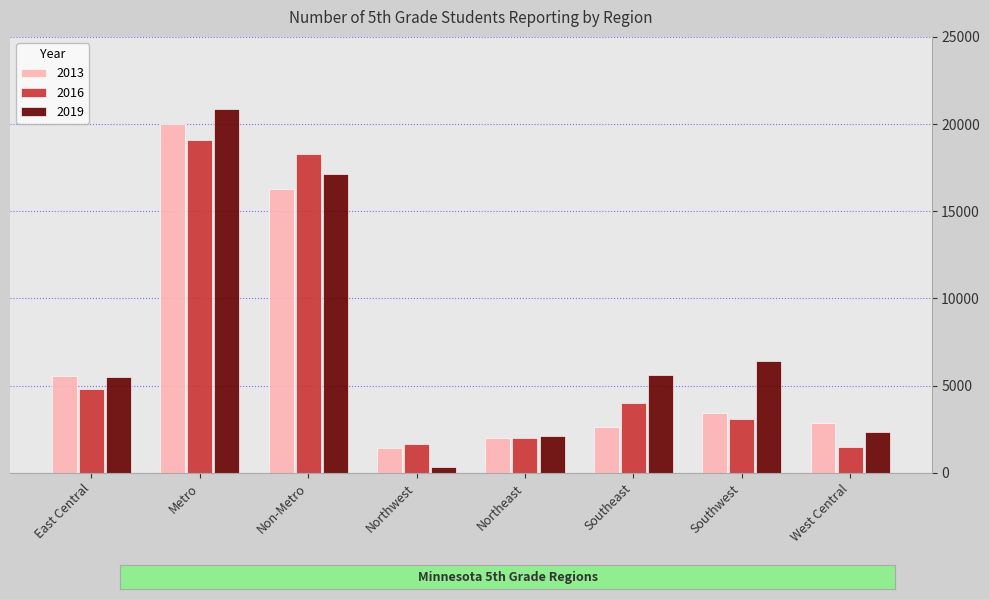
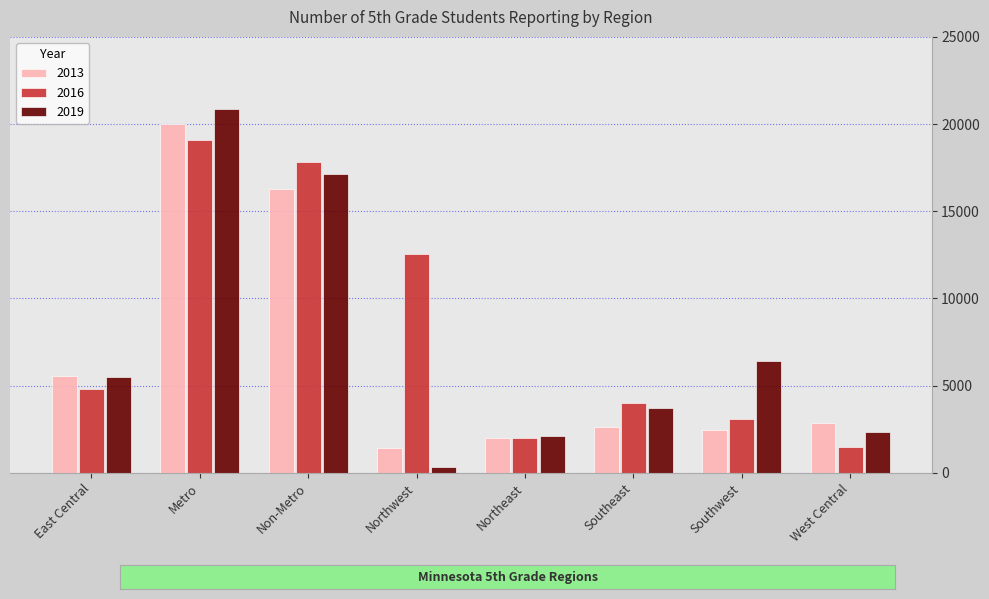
  {
    "2013": {
      "East Central": 5600,
      "Metro": 20000,
      "Non-Metro": 16300,
      "Northwest": 1400,
      "Northeast": 2000,
      "Southeast": 2600,
-     "Southwest": 3400,
+     "Southwest": 2400,
      "West Central": 2800
    },
    "2016": {
      "East Central": 4800,
      "Metro": 19100,
-     "Non-Metro": 18300,
-     "Northwest": 1700,
+     "Non-Metro": 17800,
+     "Northwest": 12500,
      "Northeast": 2000,
      "Southeast": 4000,
      "Southwest": 3100,
      "West Central": 1500
    },
    "2019": {
      "East Central": 5500,
      "Metro": 20900,
      "Non-Metro": 17200,
      "Northwest": 300,
      "Northeast": 2100,
-     "Southeast": 5600,
+     "Southeast": 3700,
      "Southwest": 6400,
      "West Central": 2300
    }
  }
